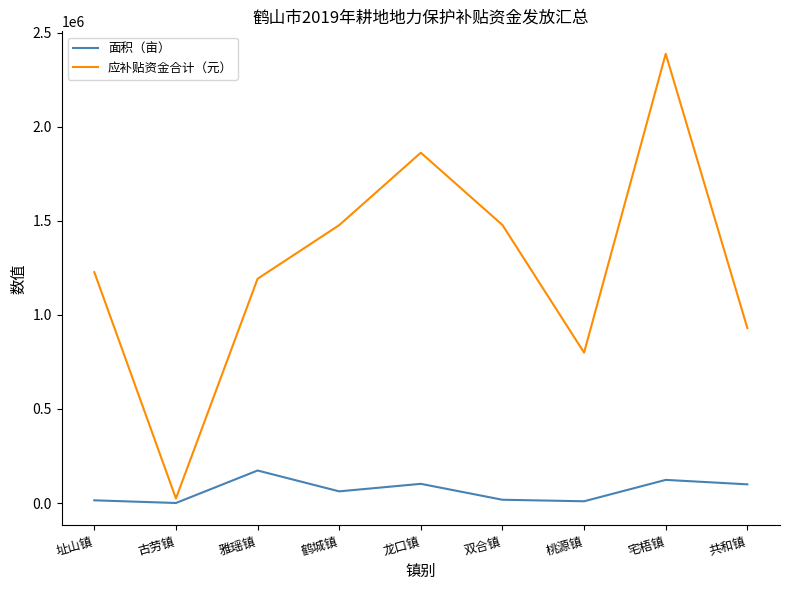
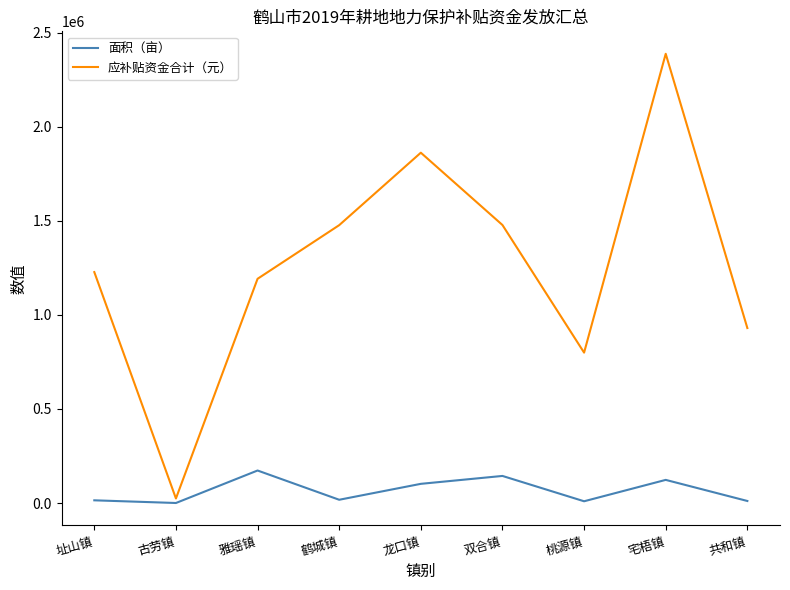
  {
    "面积（亩）": {
      "址山镇": 10000,
      "古劳镇": 0,
      "雅瑶镇": 170000,
-     "鹤城镇": 60000,
+     "鹤城镇": 20000,
      "龙口镇": 100000,
-     "双合镇": 20000,
+     "双合镇": 140000,
      "桃源镇": 10000,
      "宅梧镇": 120000,
-     "共和镇": 100000
+     "共和镇": 10000
    },
    "应补贴资金合计（元）": {
      "址山镇": 1230000,
      "古劳镇": 20000,
      "雅瑶镇": 1190000,
      "鹤城镇": 1480000,
      "龙口镇": 1860000,
      "双合镇": 1480000,
      "桃源镇": 800000,
      "宅梧镇": 2390000,
      "共和镇": 930000
    }
  }
